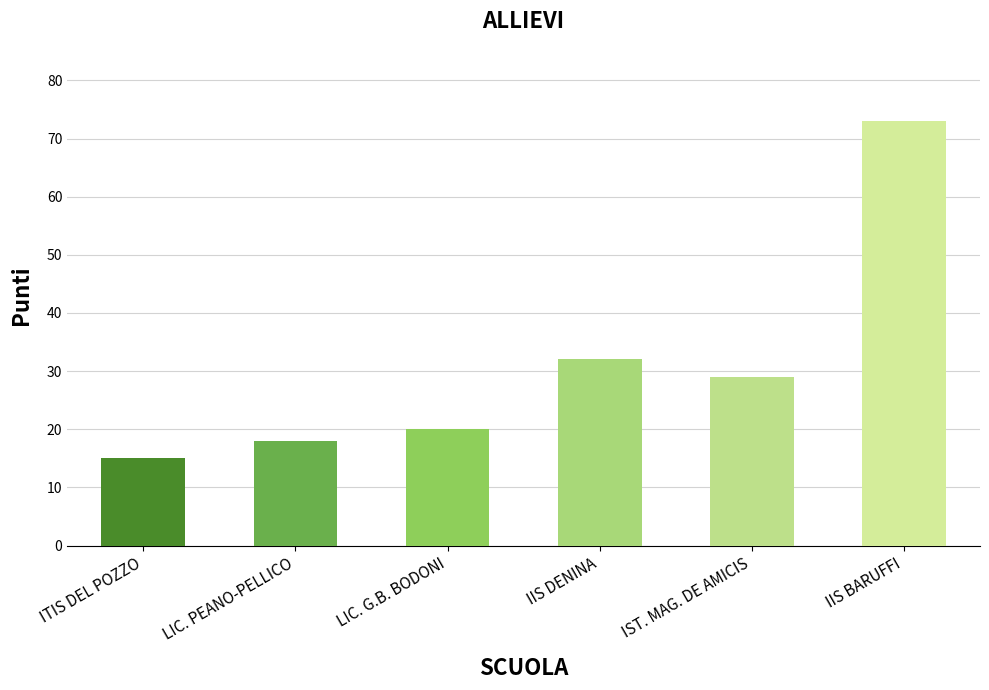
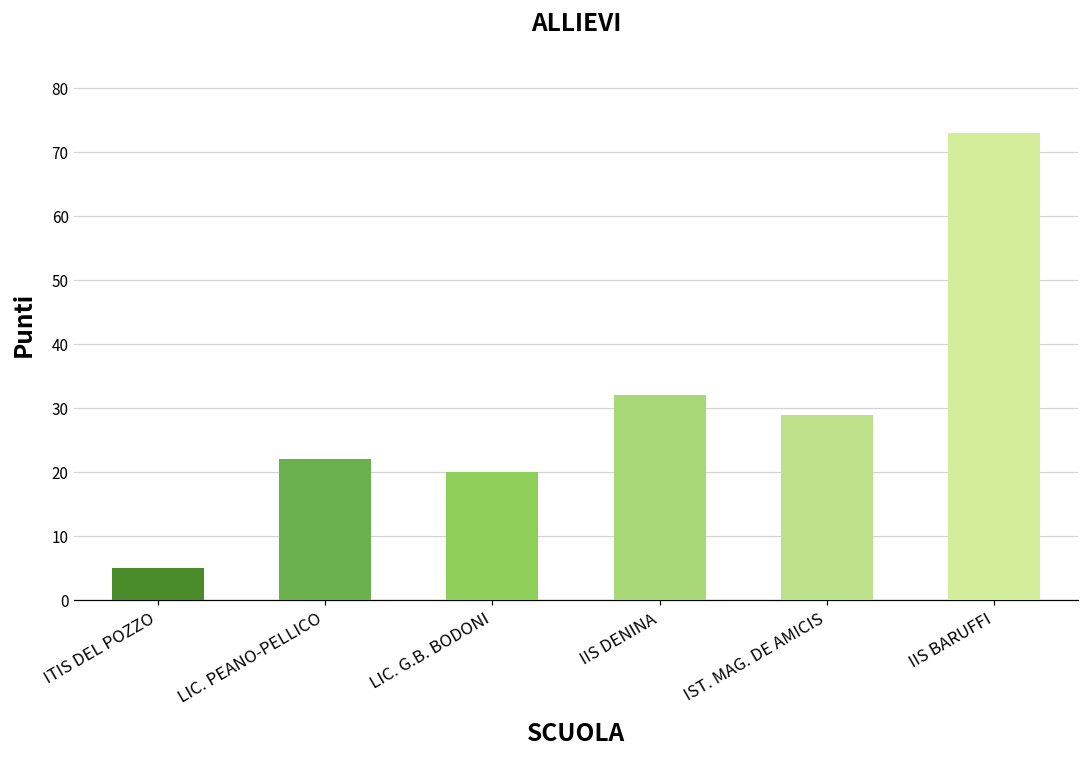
  {
-   "ITIS DEL POZZO": 15,
-   "LIC. PEANO-PELLICO": 18,
+   "ITIS DEL POZZO": 5,
+   "LIC. PEANO-PELLICO": 22,
    "LIC. G.B. BODONI": 20,
    "IIS DENINA": 32,
    "IST. MAG. DE AMICIS": 29,
    "IIS BARUFFI": 73
  }
